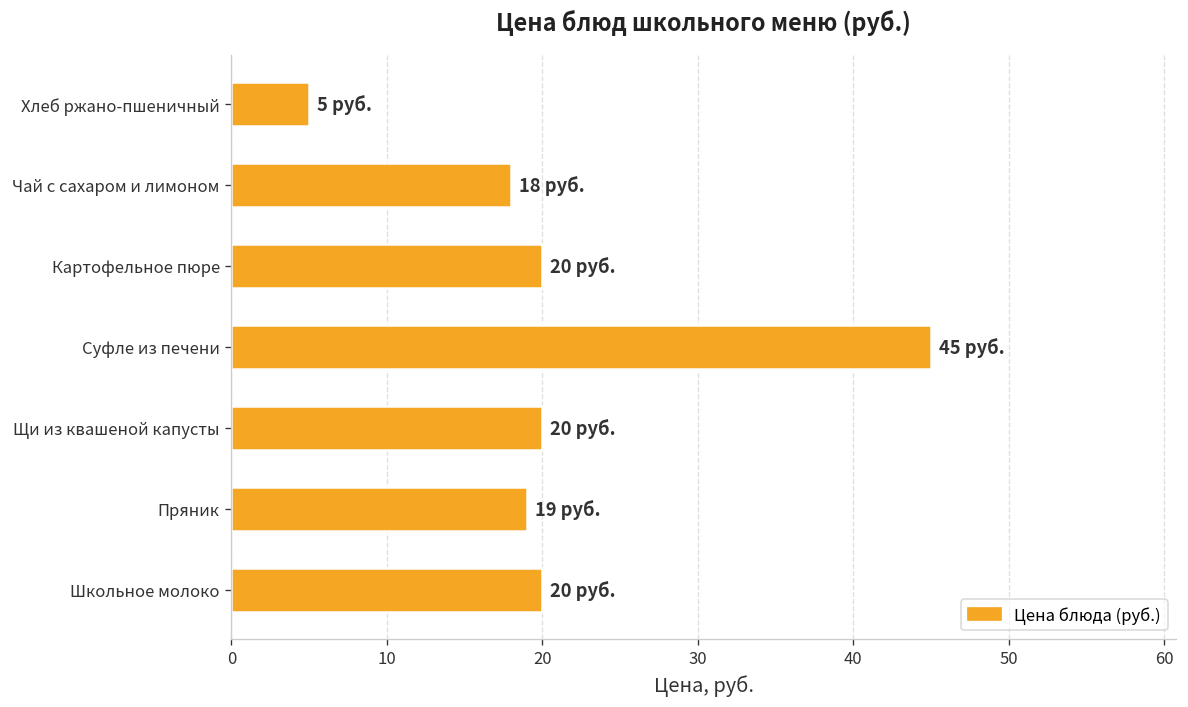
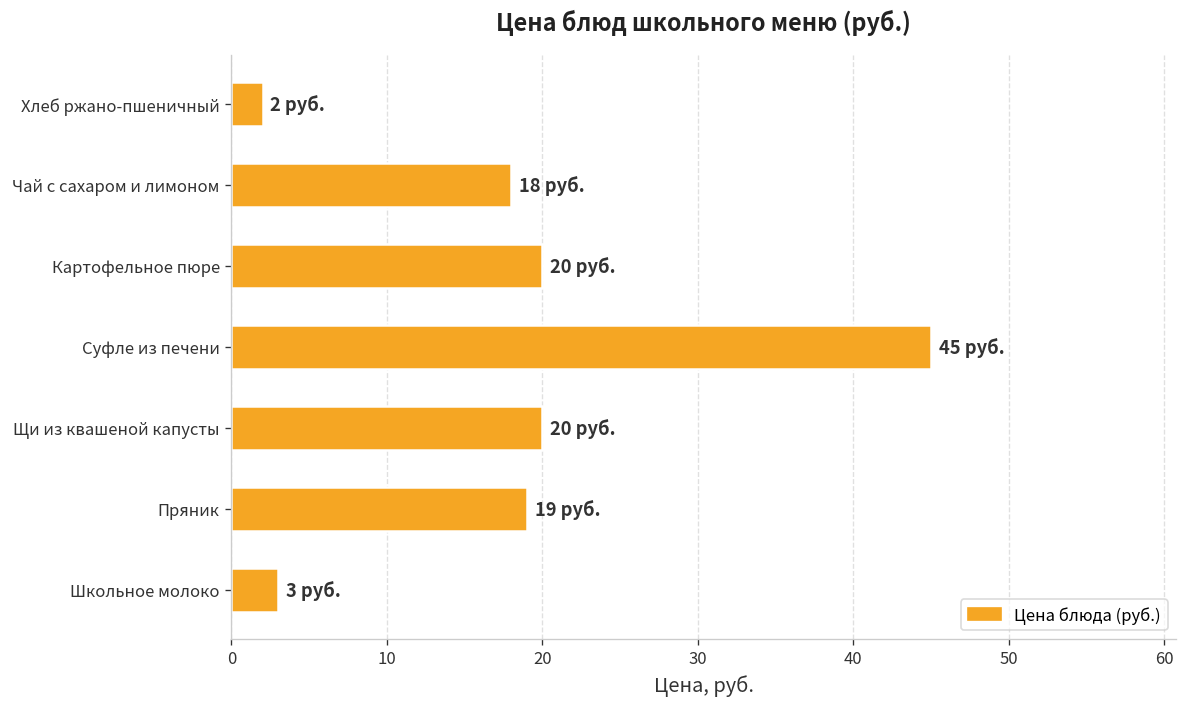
  {
-   "Хлеб ржано-пшеничный": 5,
+   "Хлеб ржано-пшеничный": 2,
    "Чай с сахаром и лимоном": 18,
    "Картофельное пюре": 20,
    "Суфле из печени": 45,
    "Щи из квашеной капусты": 20,
    "Пряник": 19,
-   "Школьное молоко": 20
+   "Школьное молоко": 3
  }
